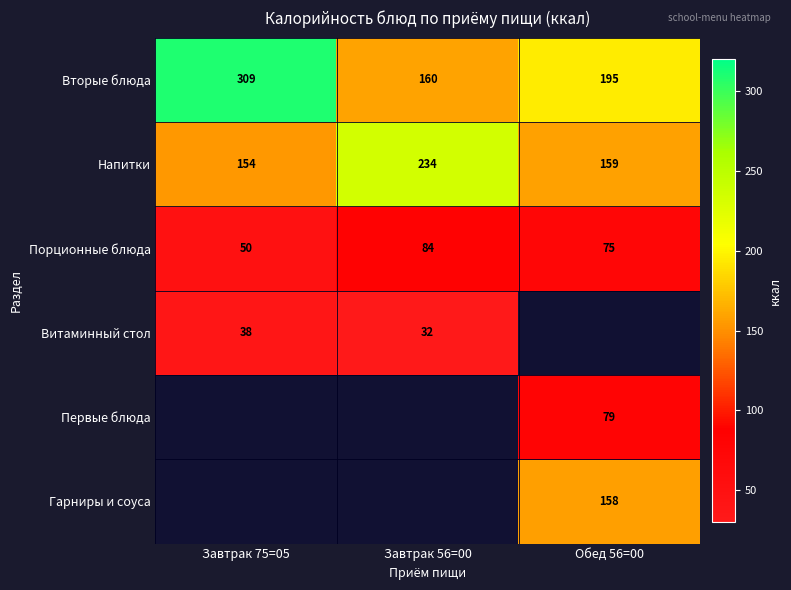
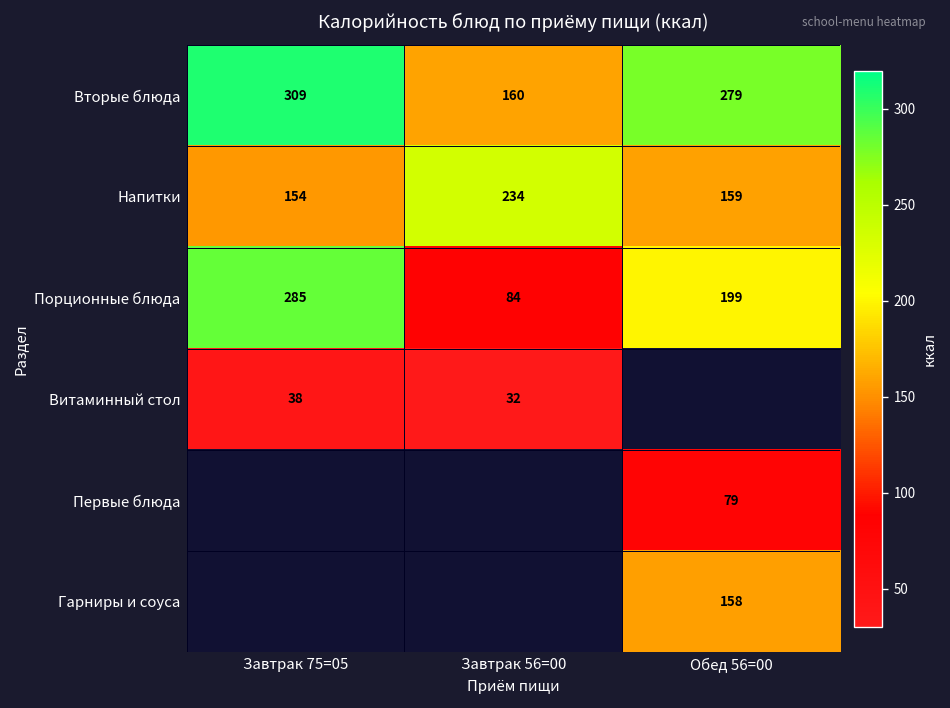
  {
    "Вторые блюда": {
      "Завтрак 75=05": 309,
      "Завтрак 56=00": 160,
-     "Обед 56=00": 195
+     "Обед 56=00": 279
    },
    "Напитки": {
      "Завтрак 75=05": 154,
      "Завтрак 56=00": 234,
      "Обед 56=00": 159
    },
    "Порционные блюда": {
-     "Завтрак 75=05": 50,
+     "Завтрак 75=05": 285,
      "Завтрак 56=00": 84,
-     "Обед 56=00": 75
+     "Обед 56=00": 199
    },
    "Витаминный стол": {
      "Завтрак 75=05": 38,
      "Завтрак 56=00": 32
    },
    "Первые блюда": {
      "Обед 56=00": 79
    },
    "Гарниры и соуса": {
      "Обед 56=00": 158
    }
  }
